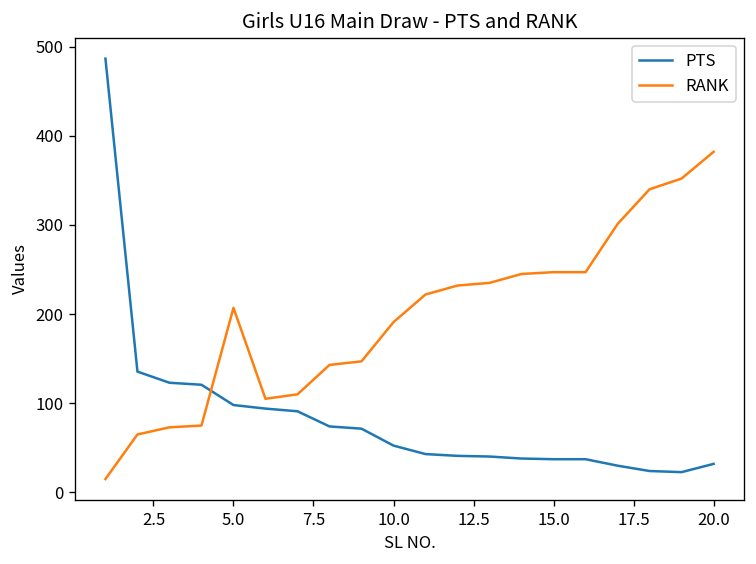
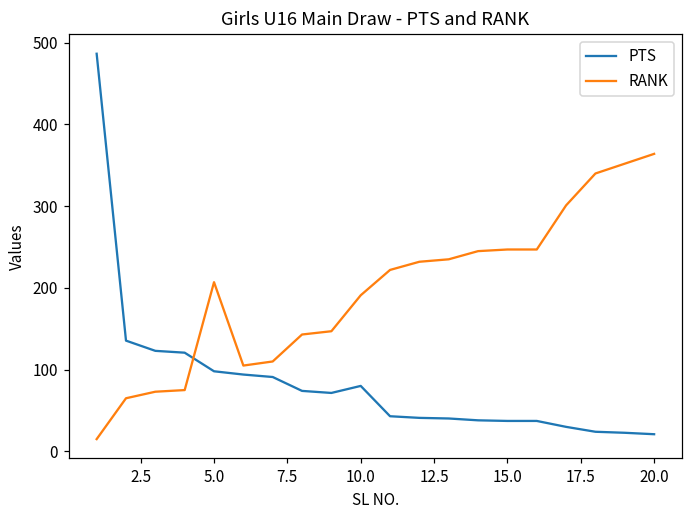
  {
    "PTS": {
      "5.0": 100,
-     "10.0": 50,
+     "10.0": 80,
      "15.0": 40,
-     "20.0": 30
+     "20.0": 20
    },
    "RANK": {
      "5.0": 210,
      "10.0": 190,
      "15.0": 250,
-     "20.0": 380
+     "20.0": 360
    }
  }
